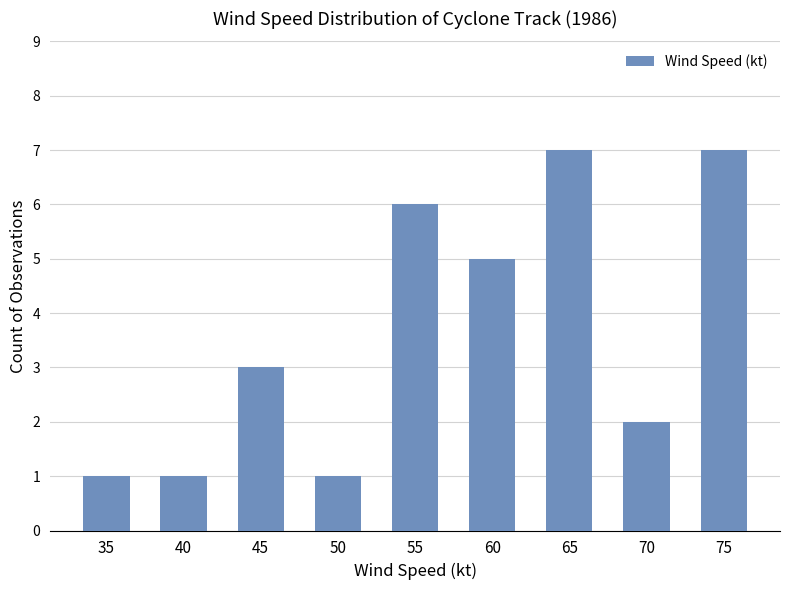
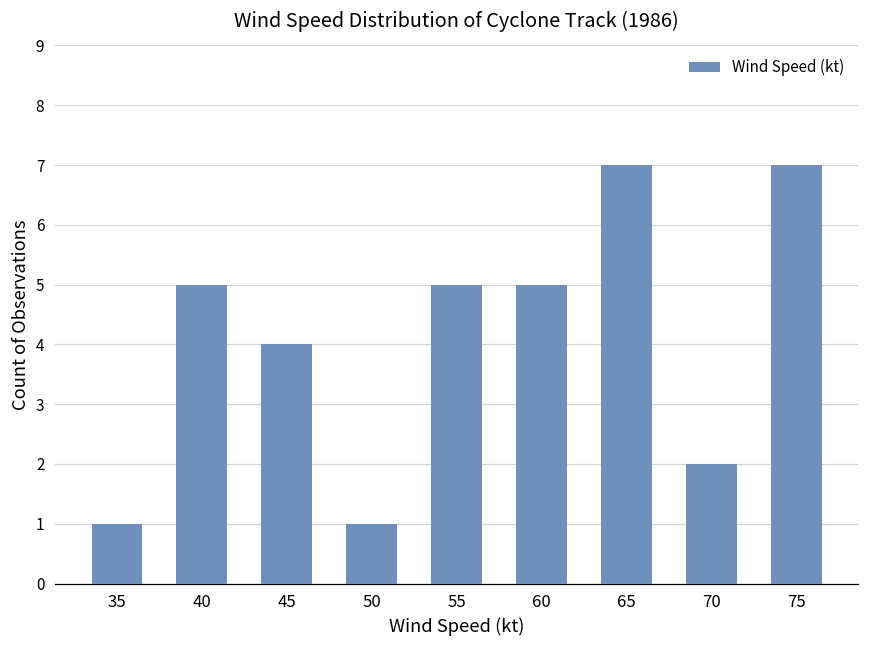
  {
    "35": 1,
-   "40": 1,
-   "45": 3,
+   "40": 5,
+   "45": 4,
    "50": 1,
-   "55": 6,
+   "55": 5,
    "60": 5,
    "65": 7,
    "70": 2,
    "75": 7
  }
